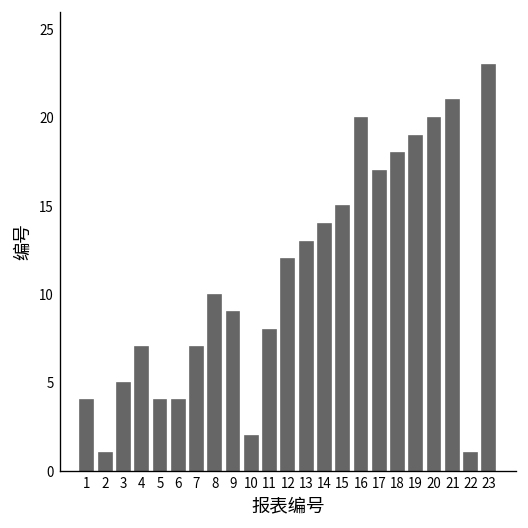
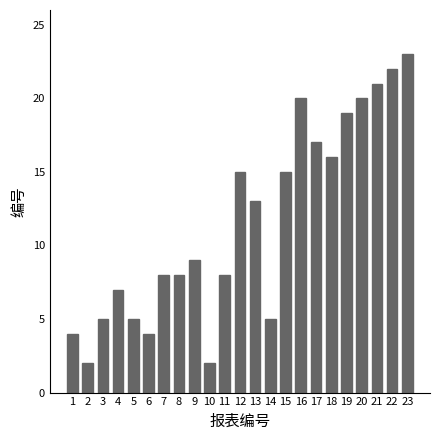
  {
    "1": 4,
-   "2": 1,
+   "2": 2,
    "3": 5,
    "4": 7,
-   "5": 4,
+   "5": 5,
    "6": 4,
-   "7": 7,
-   "8": 10,
+   "7": 8,
+   "8": 8,
    "9": 9,
    "10": 2,
    "11": 8,
-   "12": 12,
+   "12": 15,
    "13": 13,
-   "14": 14,
+   "14": 5,
    "15": 15,
    "16": 20,
    "17": 17,
-   "18": 18,
+   "18": 16,
    "19": 19,
    "20": 20,
    "21": 21,
-   "22": 1,
+   "22": 22,
    "23": 23
  }
